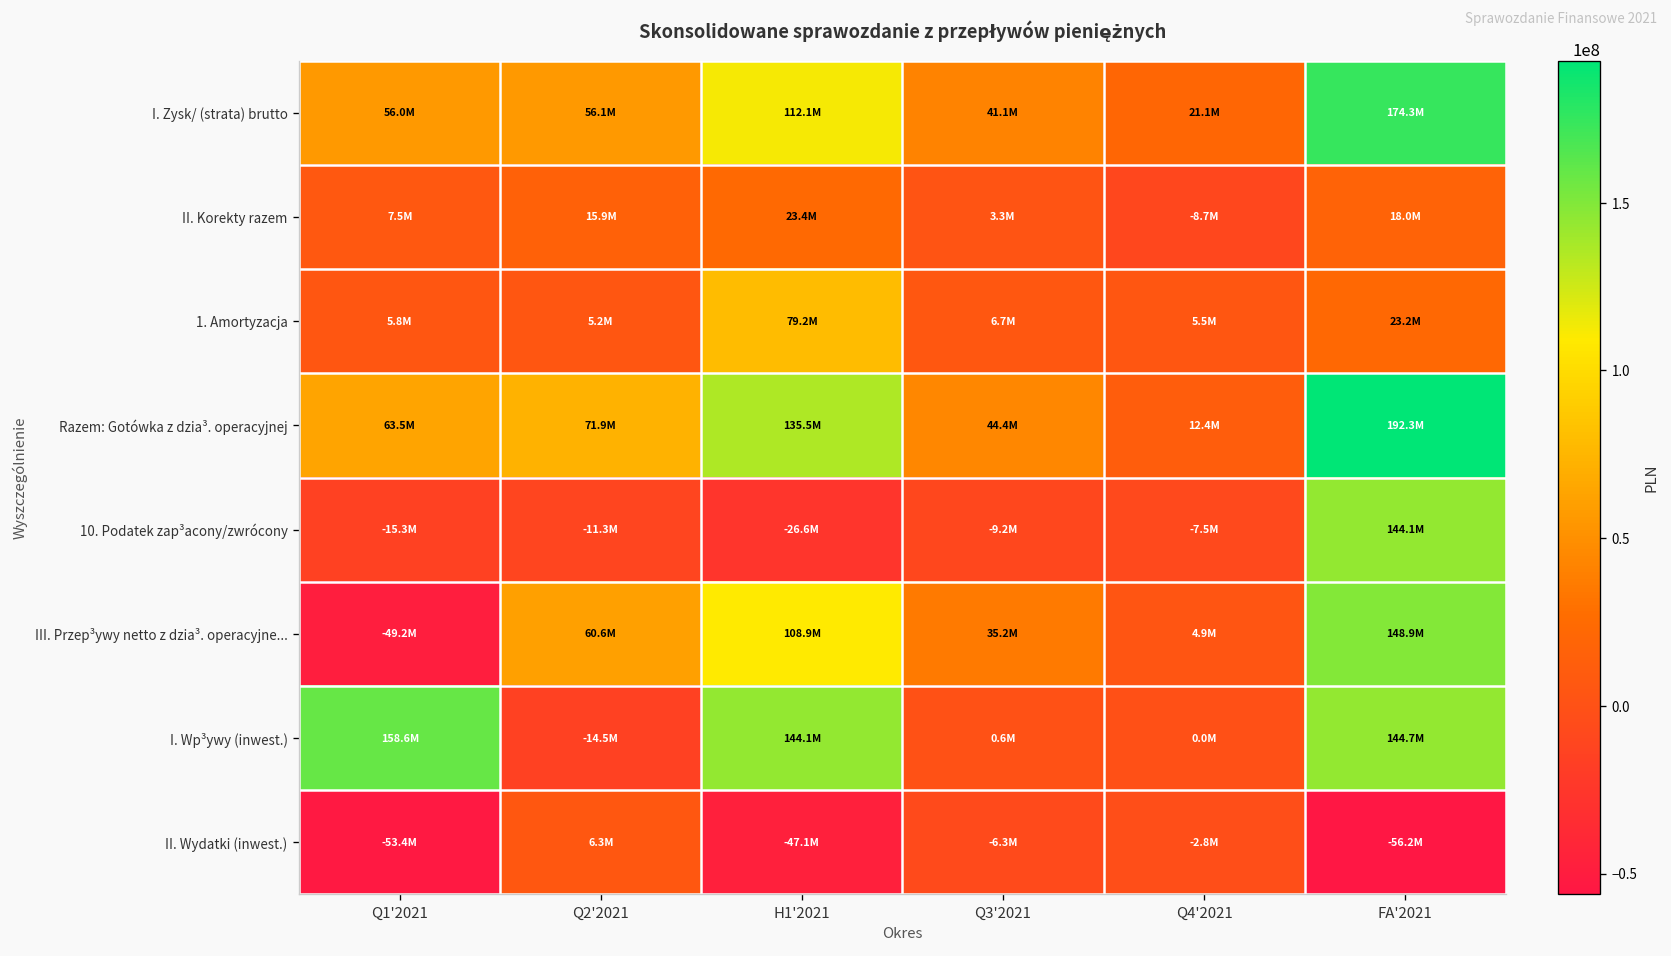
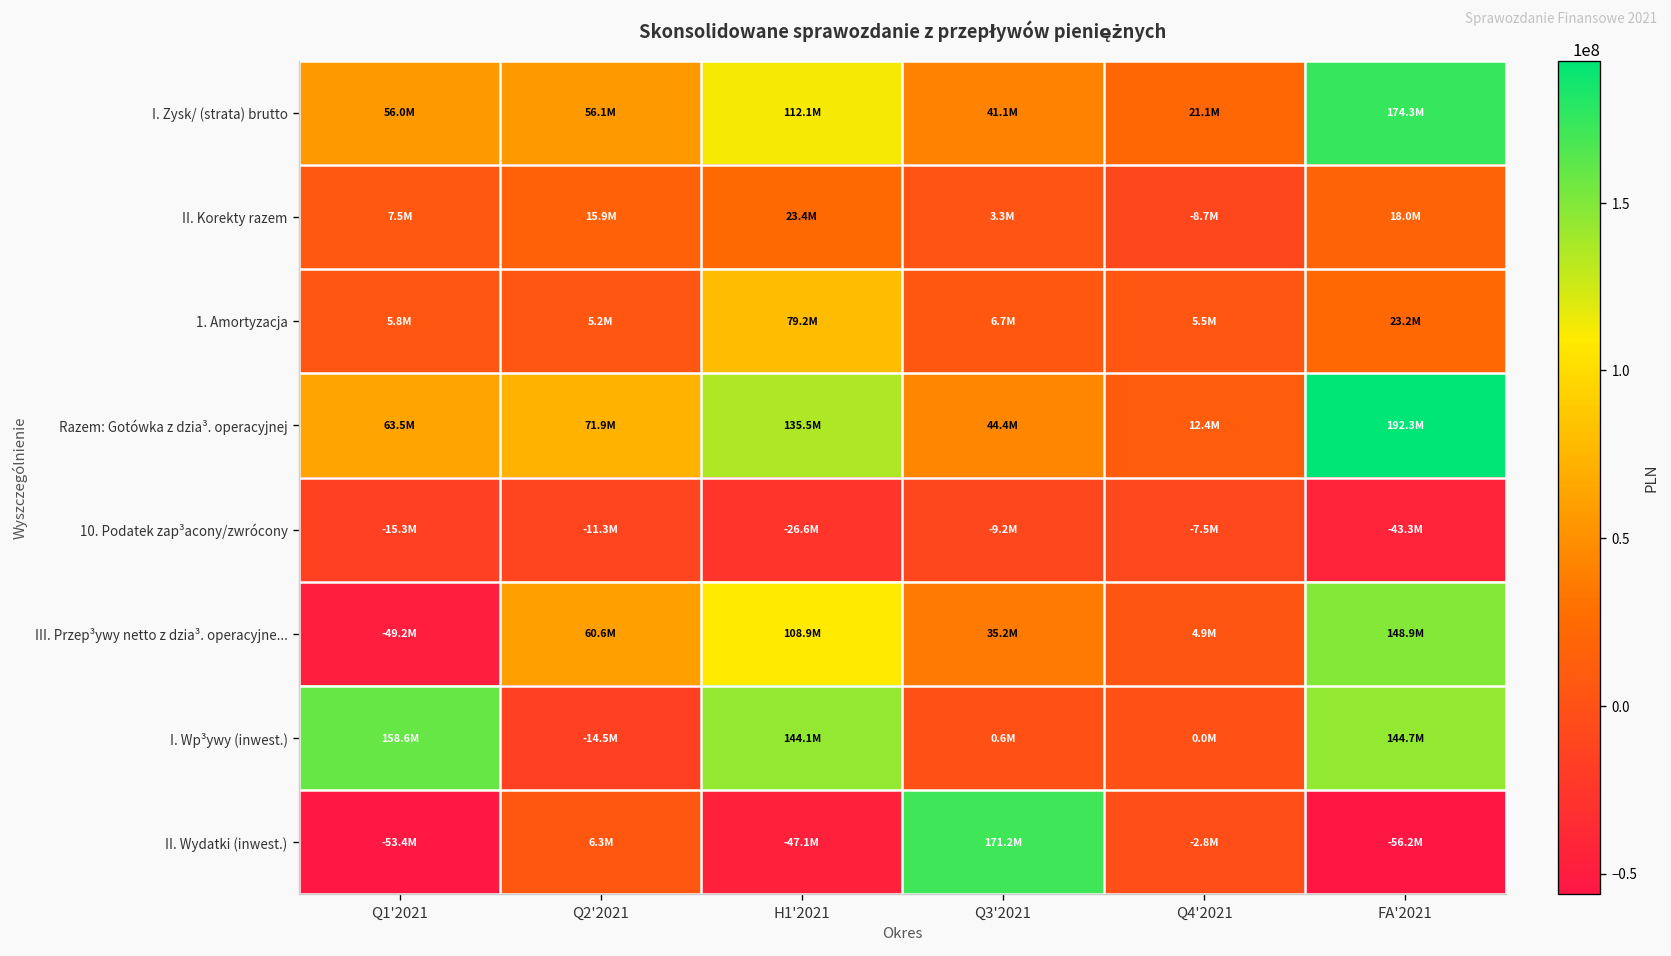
  {
    "I. Zysk/ (strata) brutto": {
      "Q1'2021": "56.0M",
      "Q2'2021": "56.1M",
      "H1'2021": "112.1M",
      "Q3'2021": "41.1M",
      "Q4'2021": "21.1M",
      "FA'2021": "174.3M"
    },
    "II. Korekty razem": {
      "Q1'2021": "7.5M",
      "Q2'2021": "15.9M",
      "H1'2021": "23.4M",
      "Q3'2021": "3.3M",
      "Q4'2021": "-8.7M",
      "FA'2021": "18.0M"
    },
    "1. Amortyzacja": {
      "Q1'2021": "5.8M",
      "Q2'2021": "5.2M",
      "H1'2021": "79.2M",
      "Q3'2021": "6.7M",
      "Q4'2021": "5.5M",
      "FA'2021": "23.2M"
    },
    "Razem: Gotówka z dzia³. operacyjnej": {
      "Q1'2021": "63.5M",
      "Q2'2021": "71.9M",
      "H1'2021": "135.5M",
      "Q3'2021": "44.4M",
      "Q4'2021": "12.4M",
      "FA'2021": "192.3M"
    },
    "10. Podatek zap³acony/zwrócony": {
      "Q1'2021": "-15.3M",
      "Q2'2021": "-11.3M",
      "H1'2021": "-26.6M",
      "Q3'2021": "-9.2M",
      "Q4'2021": "-7.5M",
-     "FA'2021": "144.1M"
+     "FA'2021": "-43.3M"
    },
    "III. Przep³ywy netto z dzia³. operacyjne...": {
      "Q1'2021": "-49.2M",
      "Q2'2021": "60.6M",
      "H1'2021": "108.9M",
      "Q3'2021": "35.2M",
      "Q4'2021": "4.9M",
      "FA'2021": "148.9M"
    },
    "I. Wp³ywy (inwest.)": {
      "Q1'2021": "158.6M",
      "Q2'2021": "-14.5M",
      "H1'2021": "144.1M",
      "Q3'2021": "0.6M",
      "Q4'2021": "0.0M",
      "FA'2021": "144.7M"
    },
    "II. Wydatki (inwest.)": {
      "Q1'2021": "-53.4M",
      "Q2'2021": "6.3M",
      "H1'2021": "-47.1M",
-     "Q3'2021": "-6.3M",
+     "Q3'2021": "171.2M",
      "Q4'2021": "-2.8M",
      "FA'2021": "-56.2M"
    }
  }
